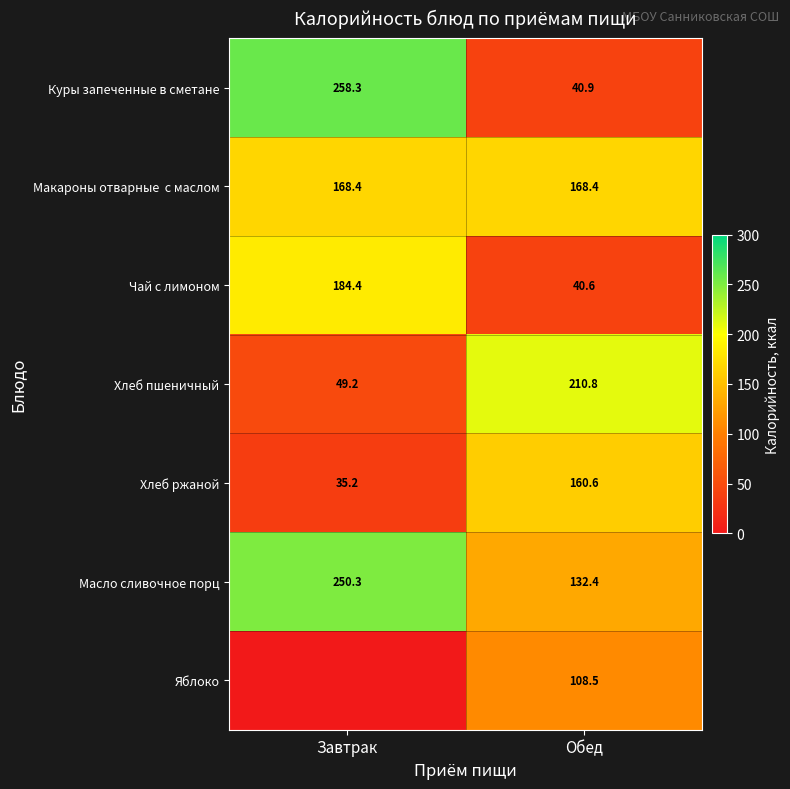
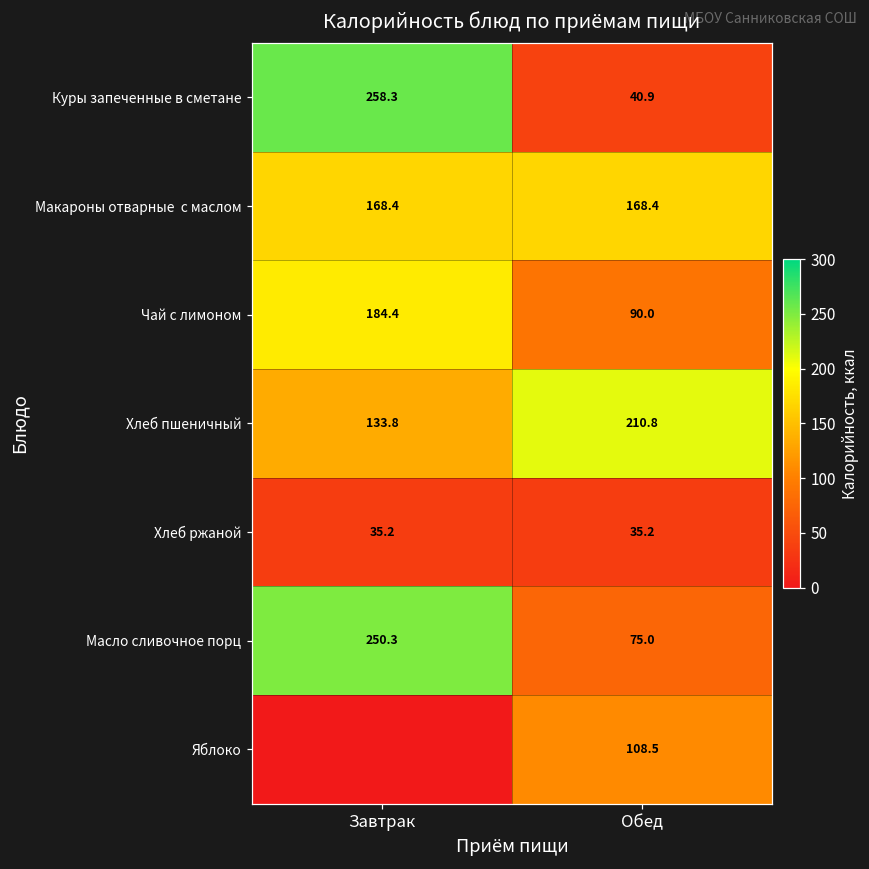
  {
    "Куры запеченные в сметане": {
      "Завтрак": 258.3,
      "Обед": 40.9
    },
    "Макароны отварные с маслом": {
      "Завтрак": 168.4,
      "Обед": 168.4
    },
    "Чай с лимоном": {
      "Завтрак": 184.4,
-     "Обед": 40.6
+     "Обед": 90.0
    },
    "Хлеб пшеничный": {
-     "Завтрак": 49.2,
+     "Завтрак": 133.8,
      "Обед": 210.8
    },
    "Хлеб ржаной": {
      "Завтрак": 35.2,
-     "Обед": 160.6
+     "Обед": 35.2
    },
    "Масло сливочное порц": {
      "Завтрак": 250.3,
-     "Обед": 132.4
+     "Обед": 75.0
    },
    "Яблоко": {
      "Обед": 108.5
    }
  }
